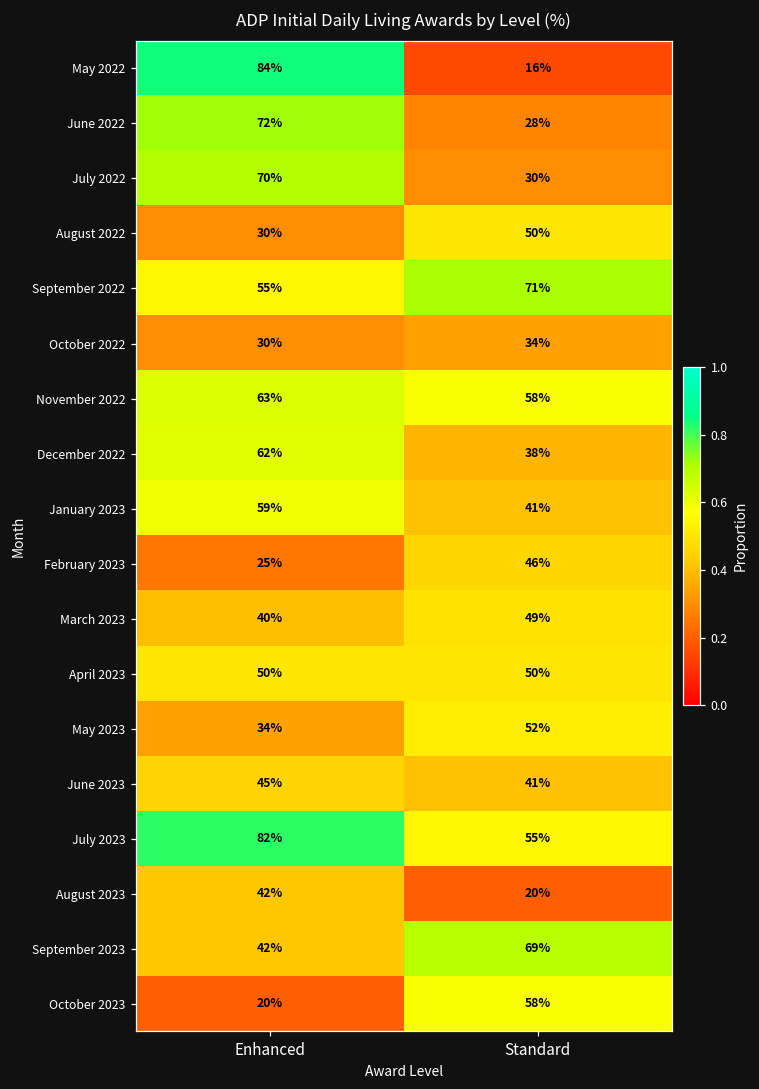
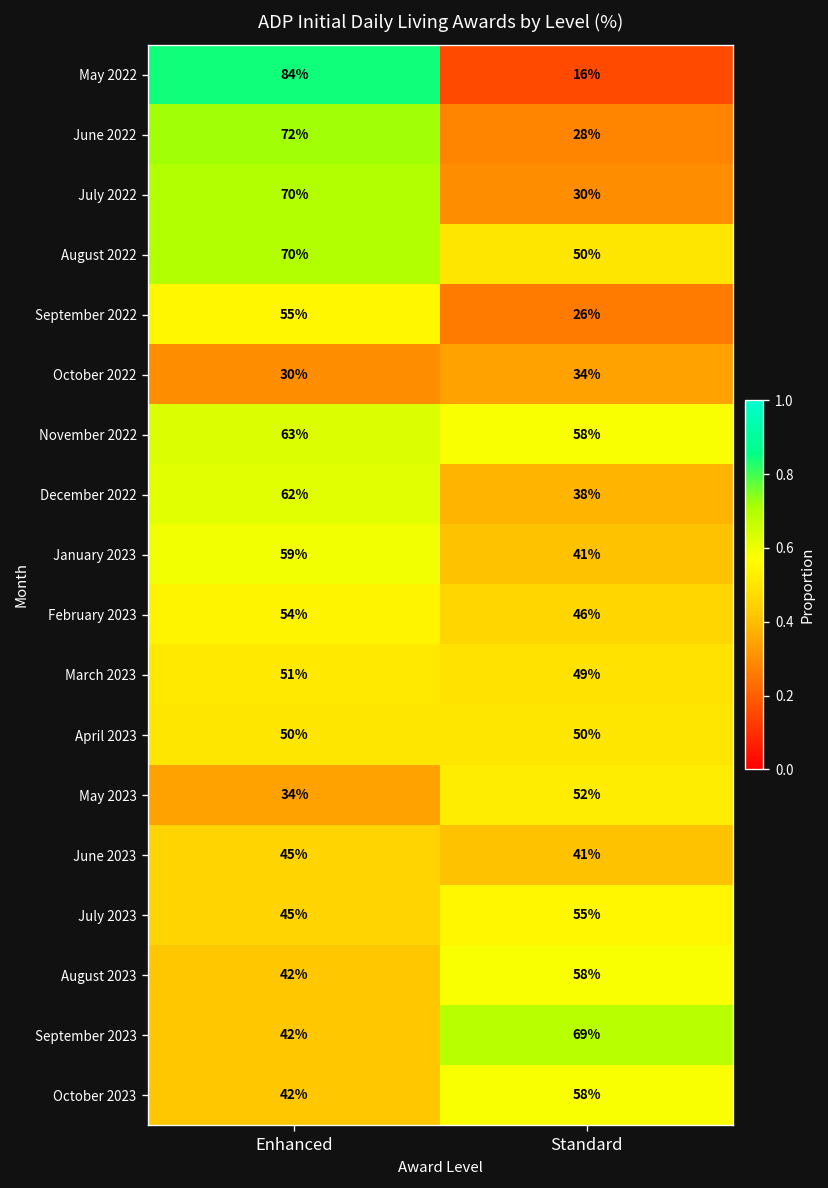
  {
    "May 2022": {
      "Enhanced": "84%",
      "Standard": "16%"
    },
    "June 2022": {
      "Enhanced": "72%",
      "Standard": "28%"
    },
    "July 2022": {
      "Enhanced": "70%",
      "Standard": "30%"
    },
    "August 2022": {
-     "Enhanced": "30%",
+     "Enhanced": "70%",
      "Standard": "50%"
    },
    "September 2022": {
      "Enhanced": "55%",
-     "Standard": "71%"
+     "Standard": "26%"
    },
    "October 2022": {
      "Enhanced": "30%",
      "Standard": "34%"
    },
    "November 2022": {
      "Enhanced": "63%",
      "Standard": "58%"
    },
    "December 2022": {
      "Enhanced": "62%",
      "Standard": "38%"
    },
    "January 2023": {
      "Enhanced": "59%",
      "Standard": "41%"
    },
    "February 2023": {
-     "Enhanced": "25%",
+     "Enhanced": "54%",
      "Standard": "46%"
    },
    "March 2023": {
-     "Enhanced": "40%",
+     "Enhanced": "51%",
      "Standard": "49%"
    },
    "April 2023": {
      "Enhanced": "50%",
      "Standard": "50%"
    },
    "May 2023": {
      "Enhanced": "34%",
      "Standard": "52%"
    },
    "June 2023": {
      "Enhanced": "45%",
      "Standard": "41%"
    },
    "July 2023": {
-     "Enhanced": "82%",
+     "Enhanced": "45%",
      "Standard": "55%"
    },
    "August 2023": {
      "Enhanced": "42%",
-     "Standard": "20%"
+     "Standard": "58%"
    },
    "September 2023": {
      "Enhanced": "42%",
      "Standard": "69%"
    },
    "October 2023": {
-     "Enhanced": "20%",
+     "Enhanced": "42%",
      "Standard": "58%"
    }
  }
